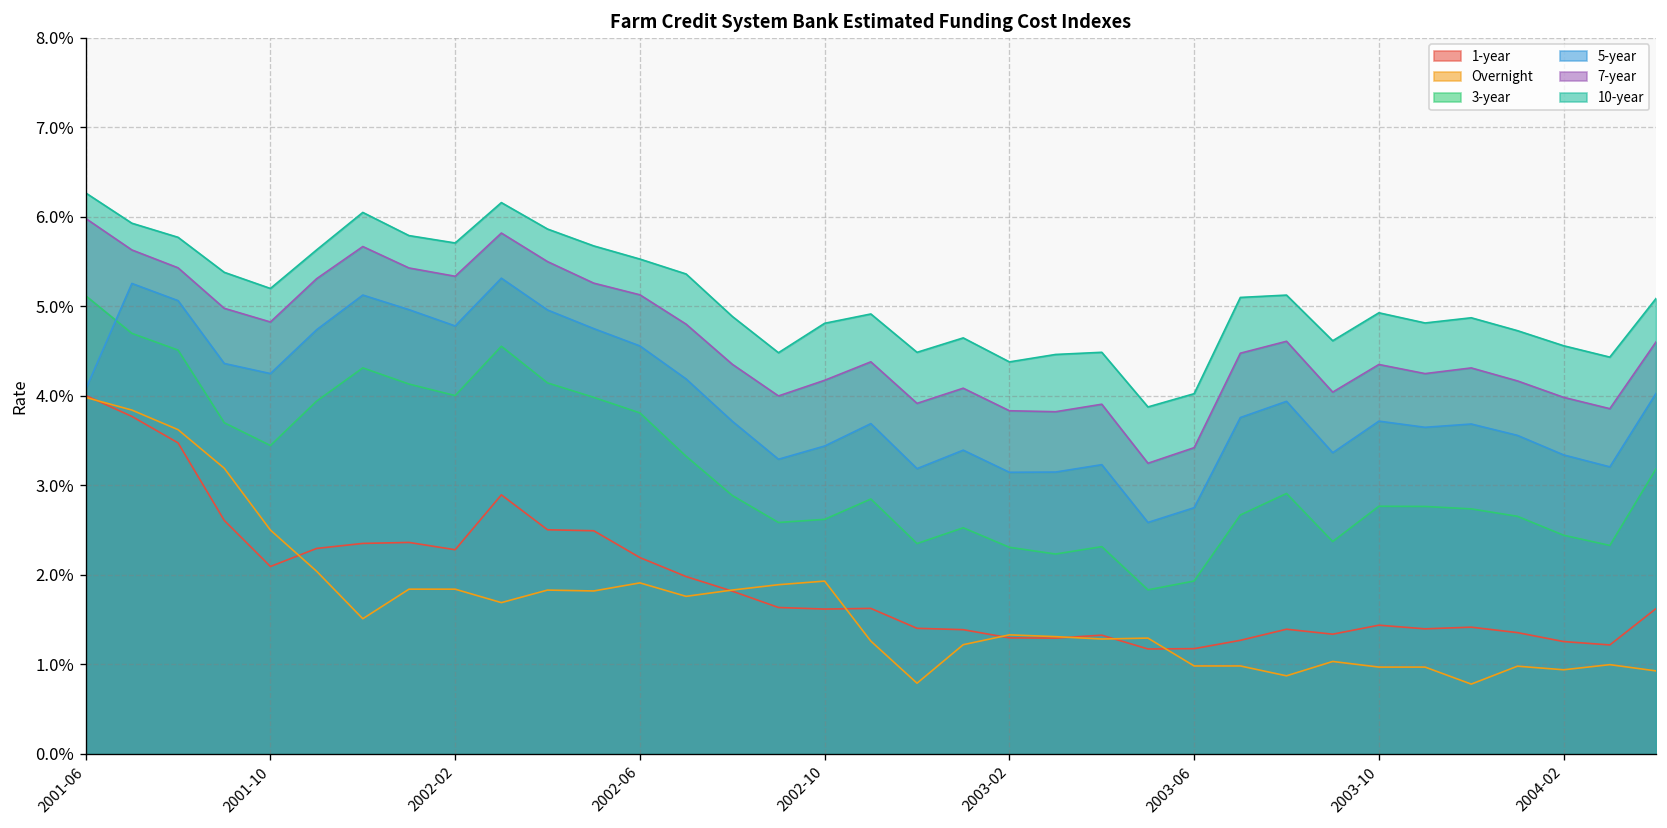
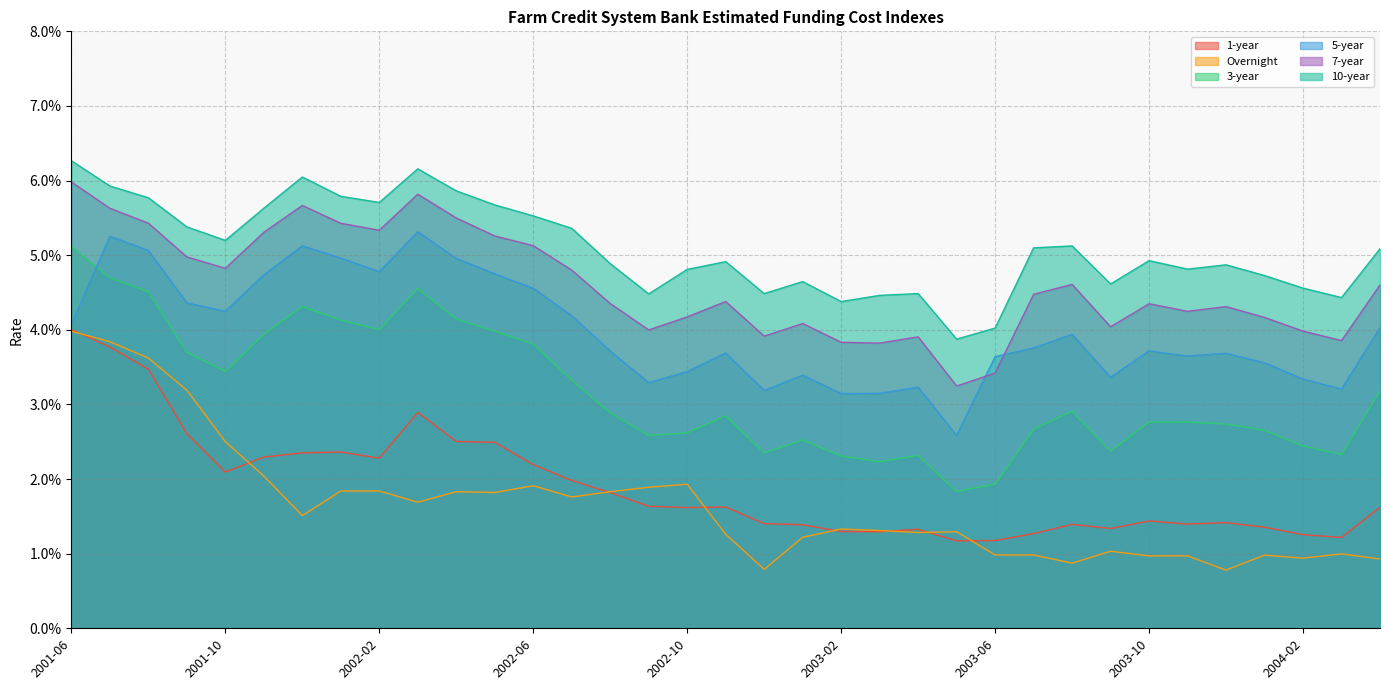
  {
    "1-year": {
      "2001-10": "2.1%",
      "2002-02": "2.3%",
      "2002-06": "2.2%",
      "2002-10": "1.6%",
      "2003-06": "1.2%",
      "2003-10": "1.4%",
      "2004-02": "1.3%"
    },
    "Overnight": {
      "2001-10": "2.5%",
      "2002-02": "1.8%",
      "2002-06": "1.9%",
      "2002-10": "1.9%",
      "2003-06": "1.0%",
      "2003-10": "1.0%",
      "2004-02": "0.9%"
    },
    "5-year": {
      "2001-06": "4.1%",
      "2001-10": "4.2%",
      "2002-02": "4.8%",
      "2002-06": "4.6%",
      "2002-10": "3.4%",
      "2003-02": "3.1%",
-     "2003-06": "2.8%",
+     "2003-06": "3.6%",
      "2003-10": "3.7%",
      "2004-02": "3.3%"
    },
    "7-year": {
      "2001-06": "6.0%",
      "2001-10": "4.8%",
      "2002-02": "5.3%",
      "2002-06": "5.1%",
      "2002-10": "4.2%",
      "2003-02": "3.8%",
      "2003-06": "3.4%",
      "2003-10": "4.3%",
      "2004-02": "4.0%"
    }
  }
